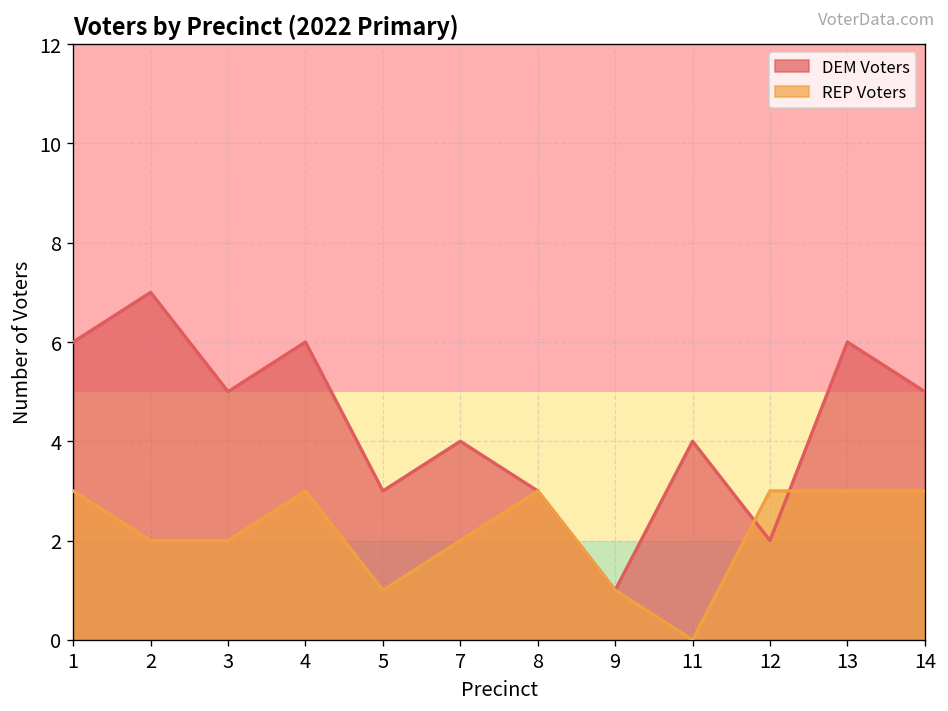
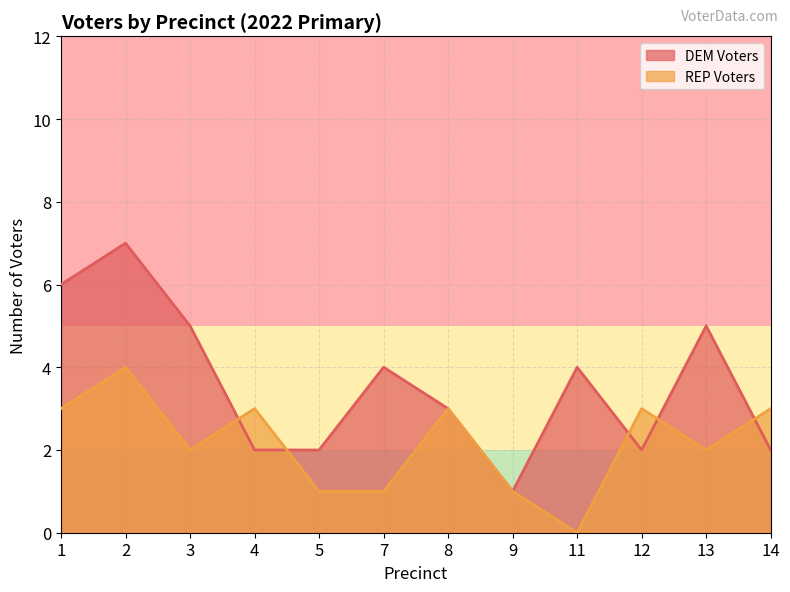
  {
    "DEM Voters": {
      "1": 6,
      "2": 7,
      "3": 5,
-     "4": 6,
-     "5": 3,
+     "4": 2,
+     "5": 2,
      "7": 4,
      "11": 4,
      "12": 2,
-     "13": 6,
-     "14": 5
+     "13": 5,
+     "14": 2
    },
    "REP Voters": {
      "1": 3,
-     "2": 2,
+     "2": 4,
      "3": 2,
      "4": 3,
      "5": 1,
-     "7": 2,
+     "7": 1,
      "11": 0,
      "12": 3,
-     "13": 3,
+     "13": 2,
      "14": 3
    }
  }
